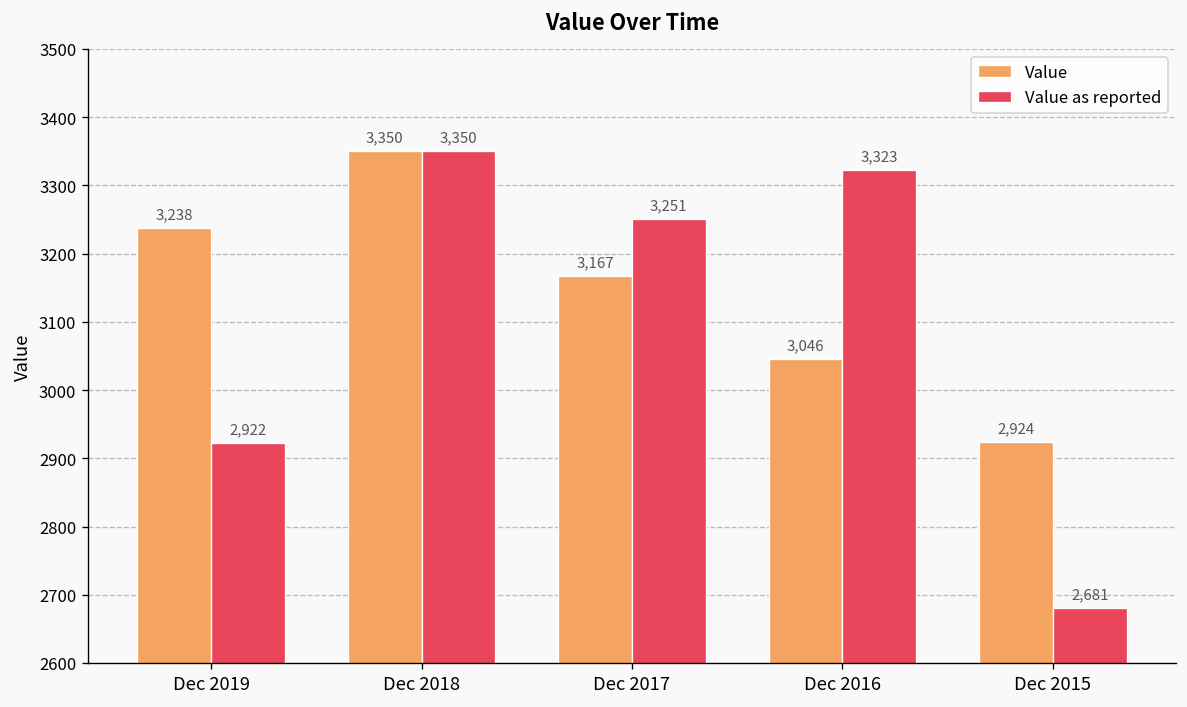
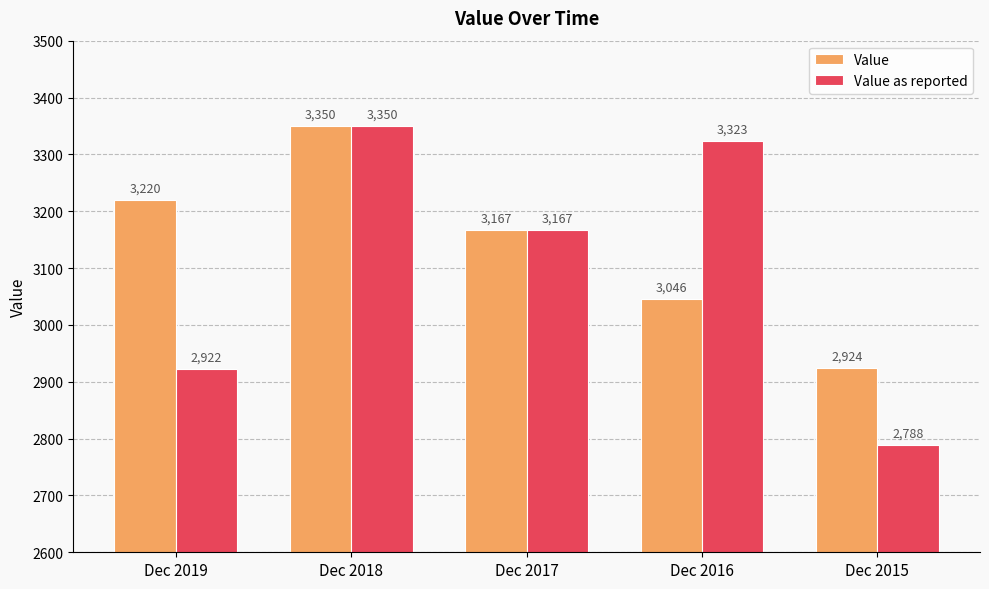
  {
    "Value": {
-     "Dec 2019": "3,238",
+     "Dec 2019": "3,220",
      "Dec 2018": "3,350",
      "Dec 2017": "3,167",
      "Dec 2016": "3,046",
      "Dec 2015": "2,924"
    },
    "Value as reported": {
      "Dec 2019": "2,922",
      "Dec 2018": "3,350",
-     "Dec 2017": "3,251",
+     "Dec 2017": "3,167",
      "Dec 2016": "3,323",
-     "Dec 2015": "2,681"
+     "Dec 2015": "2,788"
    }
  }
